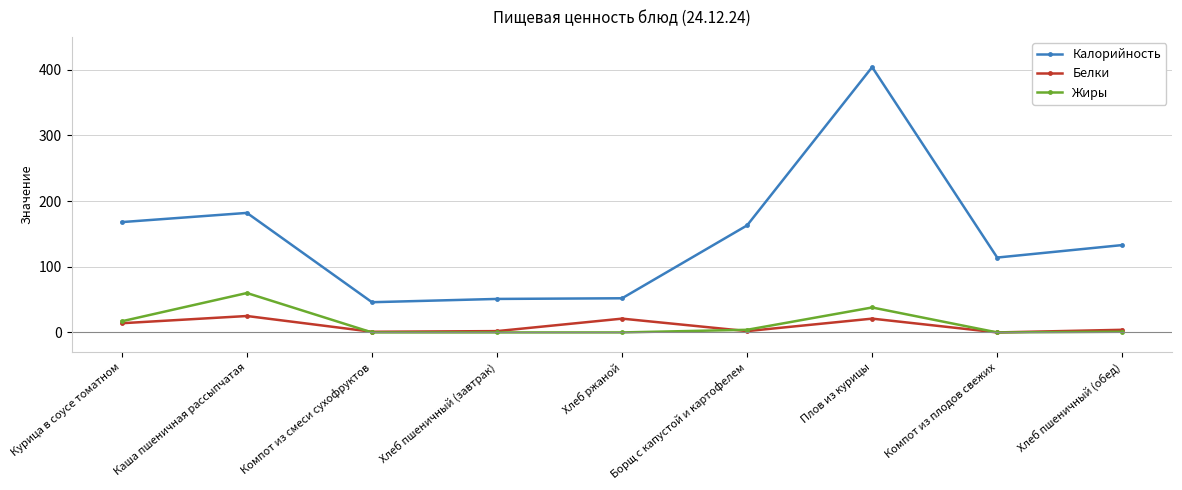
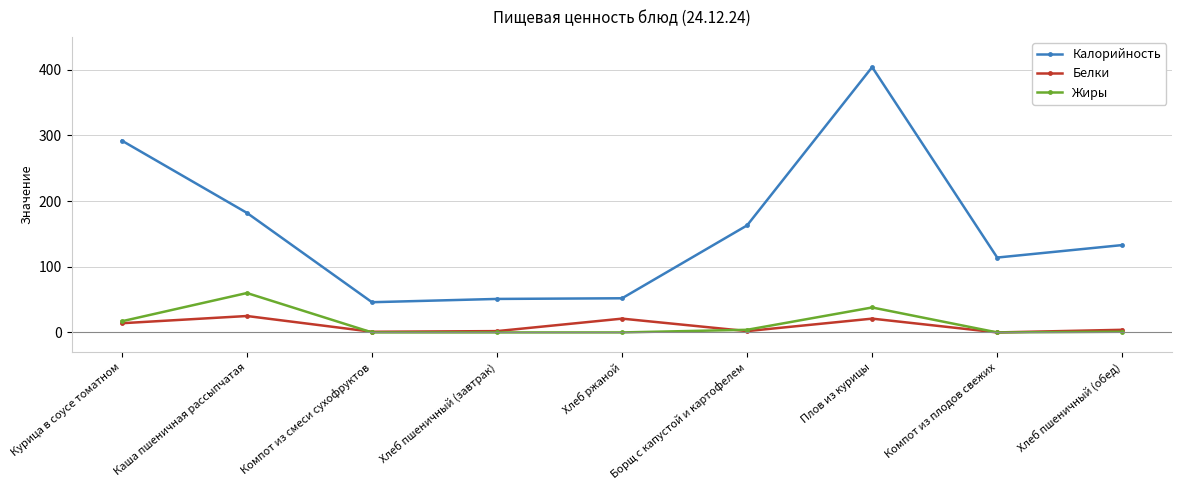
  {
    "Калорийность": {
-     "Курица в соусе томатном": 170,
+     "Курица в соусе томатном": 290,
      "Каша пшеничная рассыпчатая": 180,
      "Компот из смеси сухофруктов": 50,
      "Хлеб пшеничный (завтрак)": 50,
      "Хлеб ржаной": 50,
      "Борщ с капустой и картофелем": 160,
      "Плов из курицы": 400,
      "Компот из плодов свежих": 110,
      "Хлеб пшеничный (обед)": 130
    },
    "Белки": {
      "Каша пшеничная рассыпчатая": 30,
      "Хлеб ржаной": 20,
      "Плов из курицы": 20
    },
    "Жиры": {
      "Каша пшеничная рассыпчатая": 60,
      "Хлеб ржаной": 0,
      "Плов из курицы": 40
    }
  }
